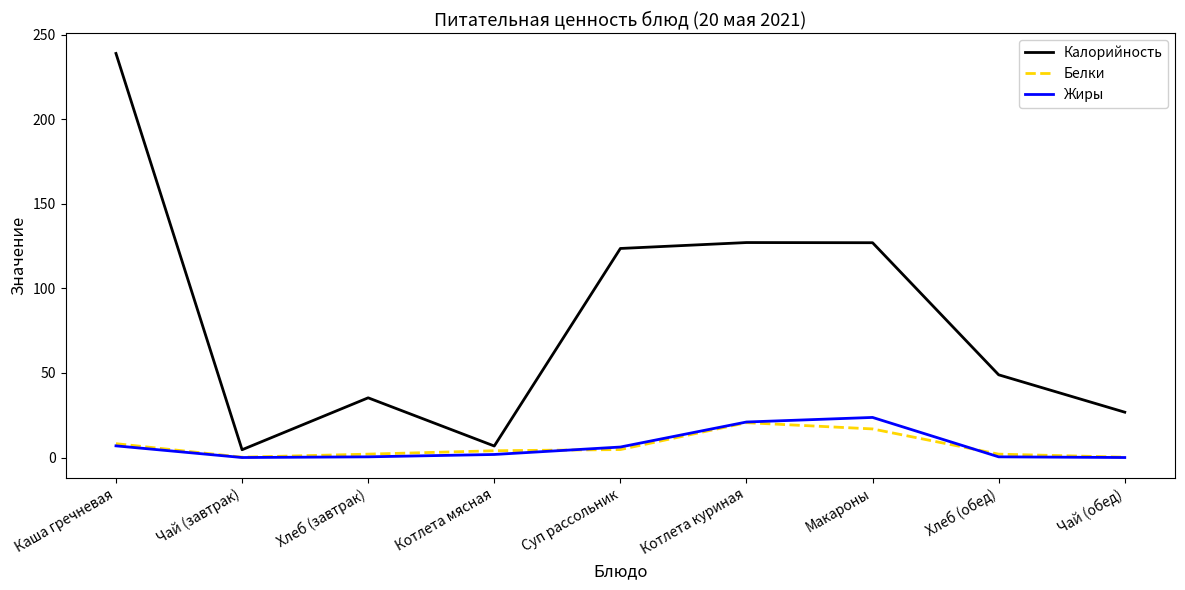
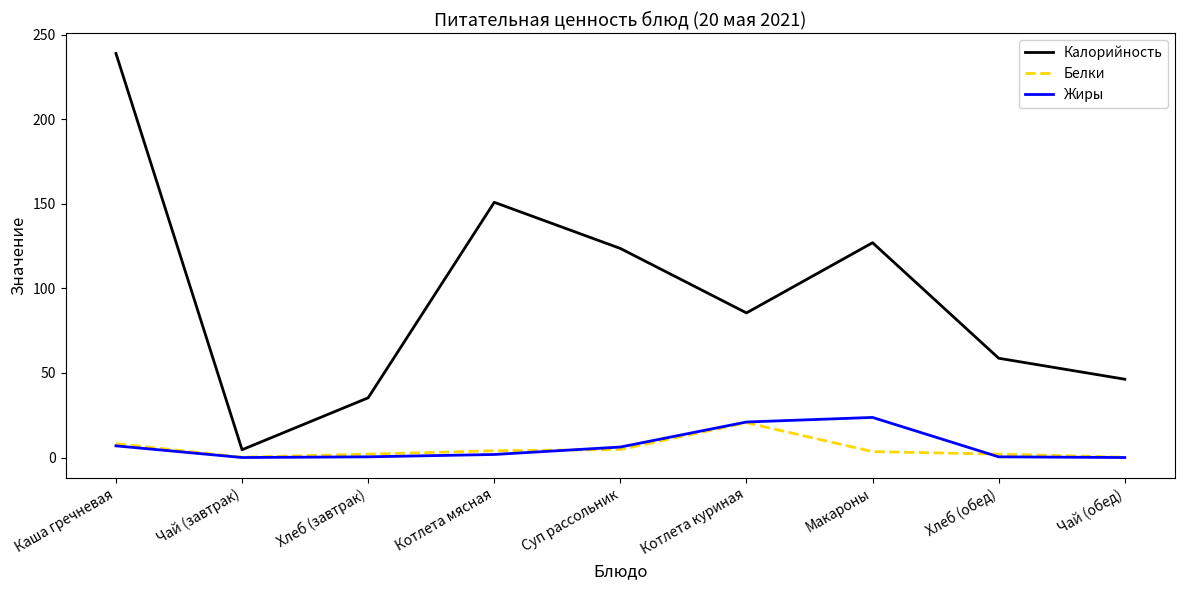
  {
    "Калорийность": {
      "Каша гречневая": 239,
      "Чай (завтрак)": 5,
      "Хлеб (завтрак)": 35,
-     "Котлета мясная": 7,
+     "Котлета мясная": 151,
      "Суп рассольник": 124,
-     "Котлета куриная": 127,
+     "Котлета куриная": 86,
      "Макароны": 127,
-     "Хлеб (обед)": 49,
-     "Чай (обед)": 27
+     "Хлеб (обед)": 59,
+     "Чай (обед)": 46
    },
    "Белки": {
      "Хлеб (завтрак)": 2,
      "Котлета мясная": 4,
      "Суп рассольник": 5,
-     "Макароны": 17,
+     "Макароны": 4,
      "Хлеб (обед)": 2
    },
    "Жиры": {
      "Хлеб (завтрак)": 0,
      "Котлета мясная": 2,
      "Суп рассольник": 6,
      "Макароны": 24,
      "Хлеб (обед)": 0
    }
  }
